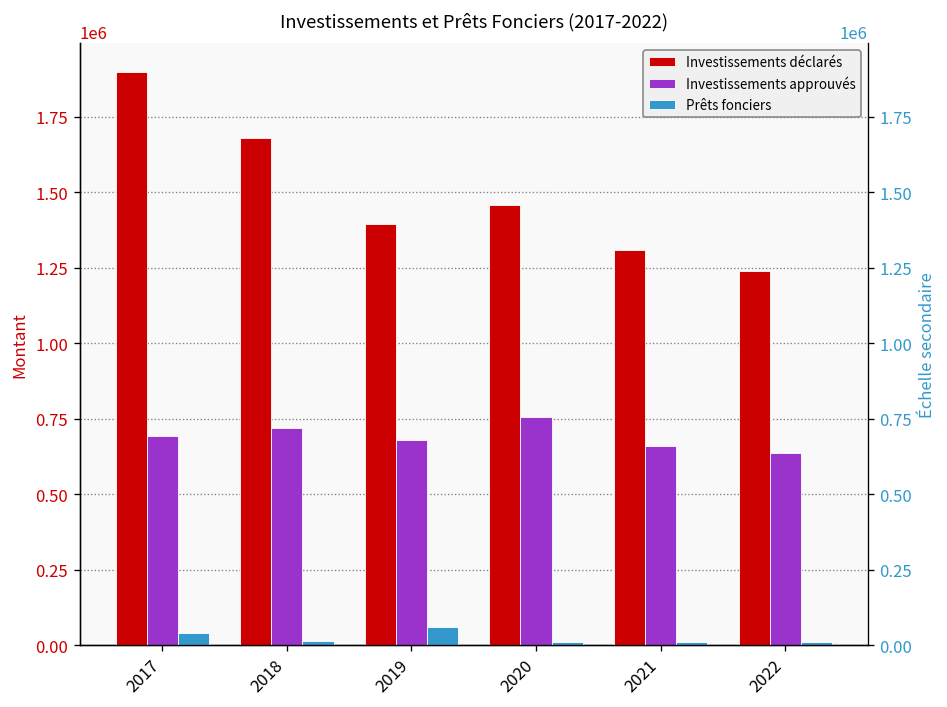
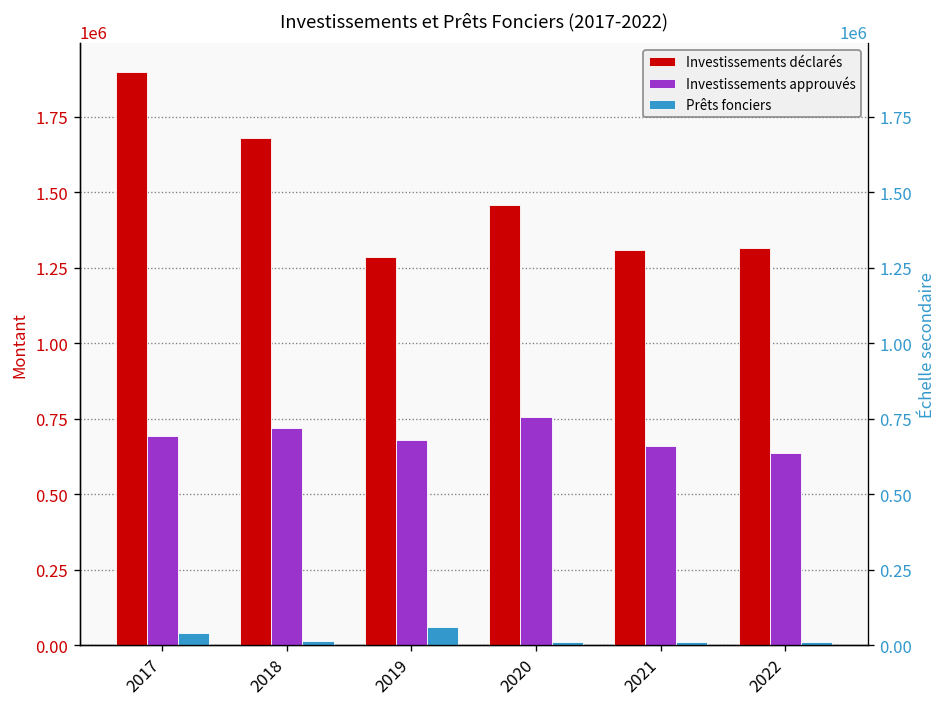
  {
    "Investissements déclarés": {
      "2017": 1900000,
      "2018": 1680000,
-     "2019": 1390000,
+     "2019": 1280000,
      "2020": 1460000,
      "2021": 1310000,
-     "2022": 1240000
+     "2022": 1320000
    },
    "Investissements approuvés": {
      "2017": 690000,
      "2018": 720000,
      "2019": 680000,
      "2020": 760000,
      "2021": 660000,
      "2022": 640000
    },
    "Prêts fonciers": {
      "2017": 40000,
      "2018": 10000,
      "2019": 60000,
      "2021": 10000
    }
  }
